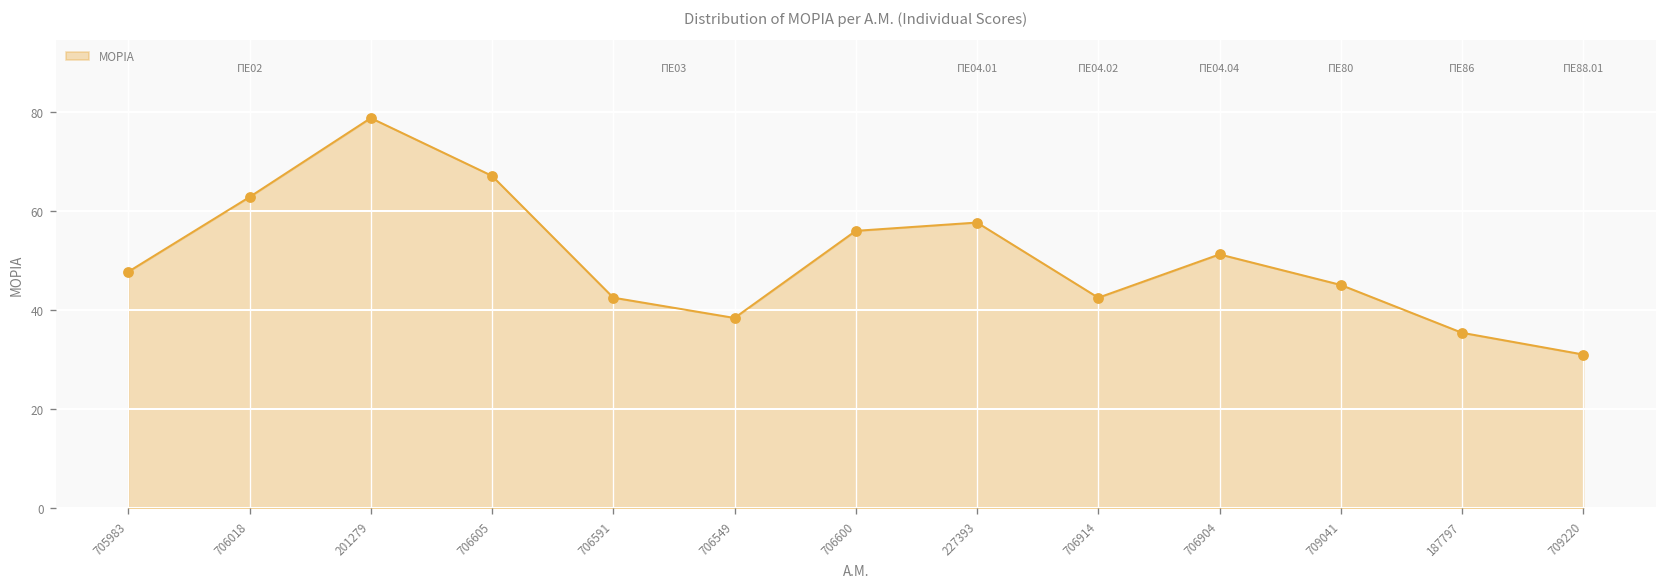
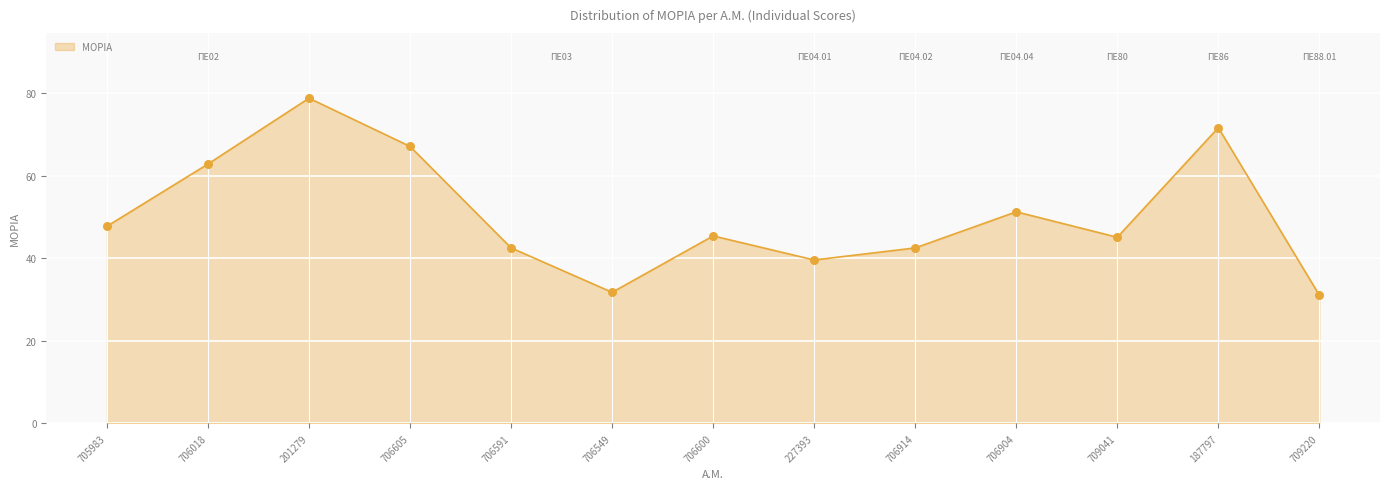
  {
    "705983": 48,
    "706018": 63,
    "201279": 79,
    "706605": 67,
    "706591": 43,
-   "706549": 38,
-   "706600": 56,
-   "227393": 58,
+   "706549": 32,
+   "706600": 45,
+   "227393": 40,
    "706914": 43,
    "706904": 51,
    "709041": 45,
-   "187797": 35,
+   "187797": 72,
    "709220": 31
  }
